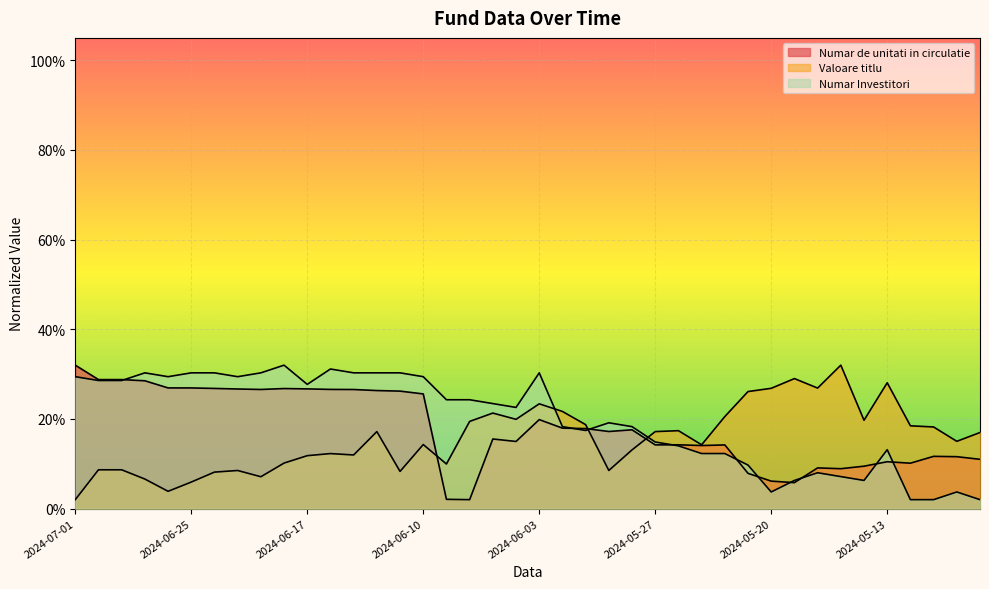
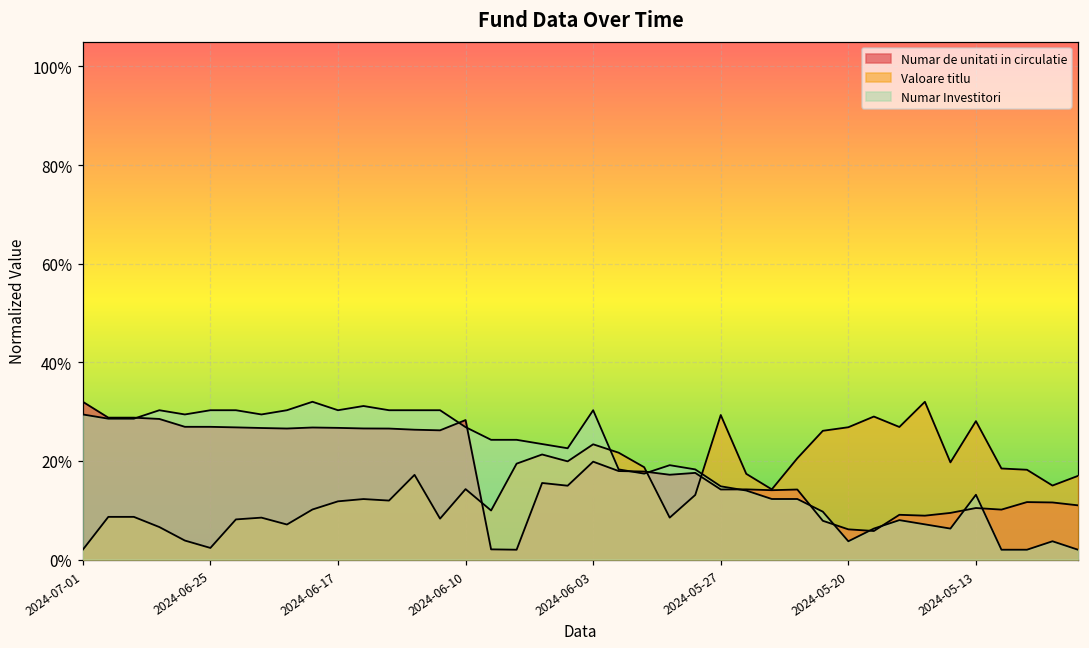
  {
    "Numar de unitati in circulatie": {
      "2024-07-01": "32%",
      "2024-06-25": "27%",
      "2024-06-17": "27%",
-     "2024-06-10": "26%",
+     "2024-06-10": "28%",
      "2024-06-03": "20%",
      "2024-05-27": "14%",
      "2024-05-20": "6%",
      "2024-05-13": "10%"
    },
    "Valoare titlu": {
      "2024-07-01": "2%",
-     "2024-06-25": "6%",
+     "2024-06-25": "2%",
      "2024-06-17": "12%",
      "2024-06-10": "14%",
      "2024-06-03": "23%",
-     "2024-05-27": "17%",
+     "2024-05-27": "29%",
      "2024-05-20": "27%",
      "2024-05-13": "28%"
    },
    "Numar Investitori": {
      "2024-07-01": "29%",
      "2024-06-25": "30%",
-     "2024-06-17": "28%",
-     "2024-06-10": "29%",
+     "2024-06-17": "30%",
+     "2024-06-10": "27%",
      "2024-06-03": "30%",
      "2024-05-27": "15%",
      "2024-05-20": "4%",
      "2024-05-13": "13%"
    }
  }
